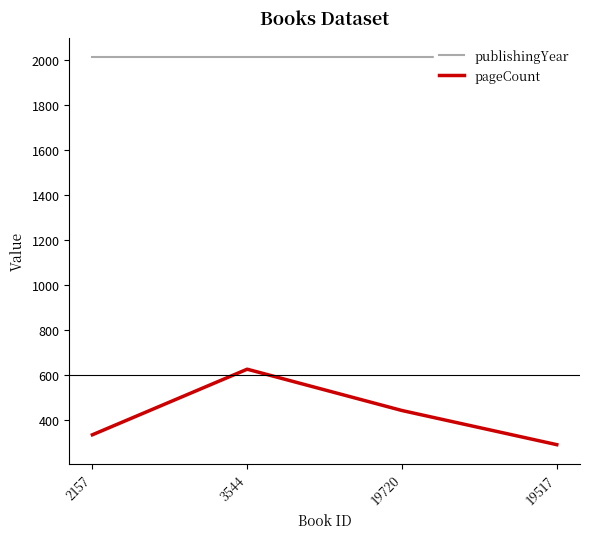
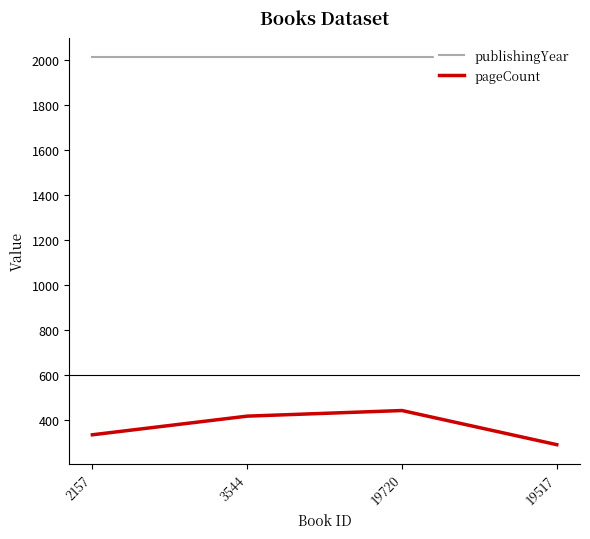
  {
    "publishingYear": {
      "2157": 2010,
      "3544": 2010,
      "19720": 2010
    },
    "pageCount": {
      "2157": 330,
-     "3544": 620,
+     "3544": 420,
      "19720": 440,
      "19517": 290
    }
  }
